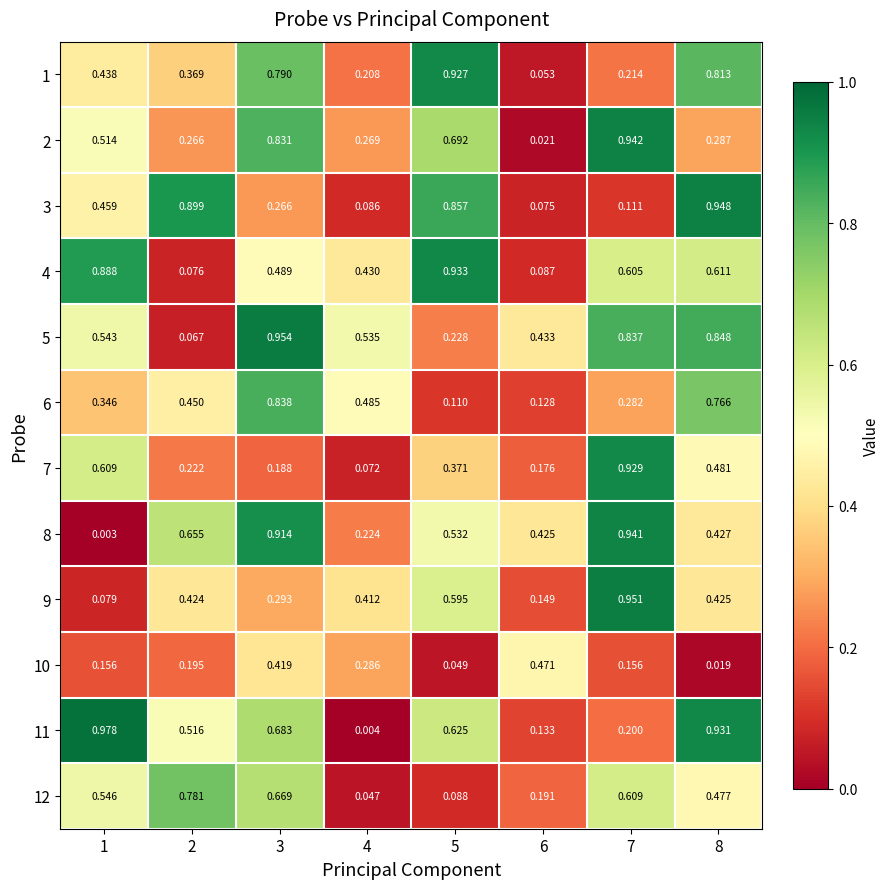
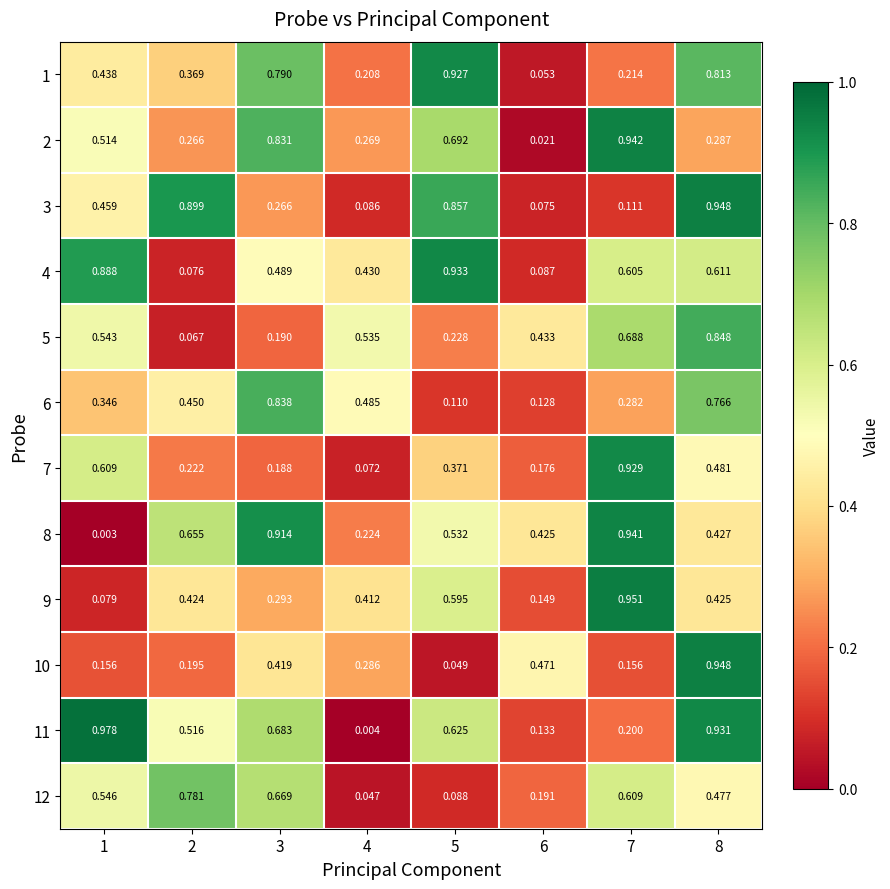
  {
    "1": {
      "1": 0.438,
      "2": 0.369,
      "3": 0.790,
      "4": 0.208,
      "5": 0.927,
      "6": 0.053,
      "7": 0.214,
      "8": 0.813
    },
    "2": {
      "1": 0.514,
      "2": 0.266,
      "3": 0.831,
      "4": 0.269,
      "5": 0.692,
      "6": 0.021,
      "7": 0.942,
      "8": 0.287
    },
    "3": {
      "1": 0.459,
      "2": 0.899,
      "3": 0.266,
      "4": 0.086,
      "5": 0.857,
      "6": 0.075,
      "7": 0.111,
      "8": 0.948
    },
    "4": {
      "1": 0.888,
      "2": 0.076,
      "3": 0.489,
      "4": 0.430,
      "5": 0.933,
      "6": 0.087,
      "7": 0.605,
      "8": 0.611
    },
    "5": {
      "1": 0.543,
      "2": 0.067,
-     "3": 0.954,
+     "3": 0.190,
      "4": 0.535,
      "5": 0.228,
      "6": 0.433,
-     "7": 0.837,
+     "7": 0.688,
      "8": 0.848
    },
    "6": {
      "1": 0.346,
      "2": 0.450,
      "3": 0.838,
      "4": 0.485,
      "5": 0.110,
      "6": 0.128,
      "7": 0.282,
      "8": 0.766
    },
    "7": {
      "1": 0.609,
      "2": 0.222,
      "3": 0.188,
      "4": 0.072,
      "5": 0.371,
      "6": 0.176,
      "7": 0.929,
      "8": 0.481
    },
    "8": {
      "1": 0.003,
      "2": 0.655,
      "3": 0.914,
      "4": 0.224,
      "5": 0.532,
      "6": 0.425,
      "7": 0.941,
      "8": 0.427
    },
    "9": {
      "1": 0.079,
      "2": 0.424,
      "3": 0.293,
      "4": 0.412,
      "5": 0.595,
      "6": 0.149,
      "7": 0.951,
      "8": 0.425
    },
    "10": {
      "1": 0.156,
      "2": 0.195,
      "3": 0.419,
      "4": 0.286,
      "5": 0.049,
      "6": 0.471,
      "7": 0.156,
-     "8": 0.019
+     "8": 0.948
    },
    "11": {
      "1": 0.978,
      "2": 0.516,
      "3": 0.683,
      "4": 0.004,
      "5": 0.625,
      "6": 0.133,
      "7": 0.200,
      "8": 0.931
    },
    "12": {
      "1": 0.546,
      "2": 0.781,
      "3": 0.669,
      "4": 0.047,
      "5": 0.088,
      "6": 0.191,
      "7": 0.609,
      "8": 0.477
    }
  }
